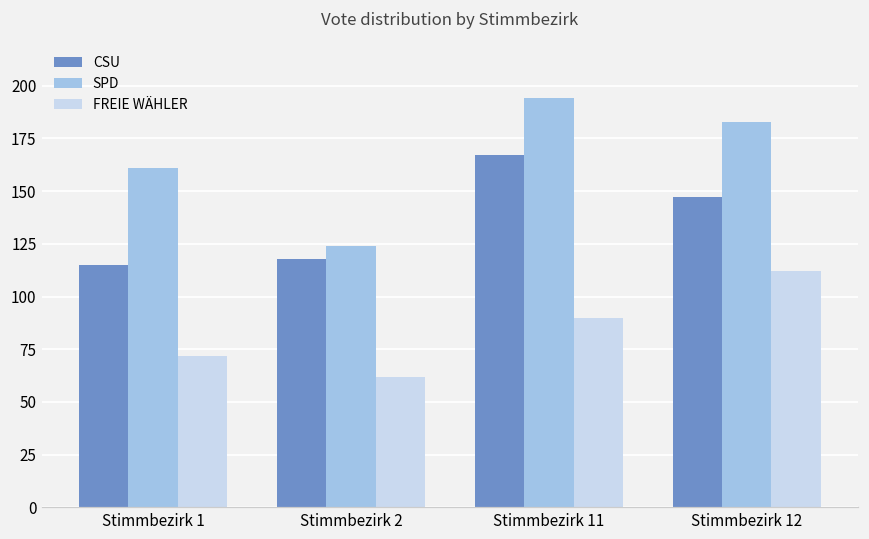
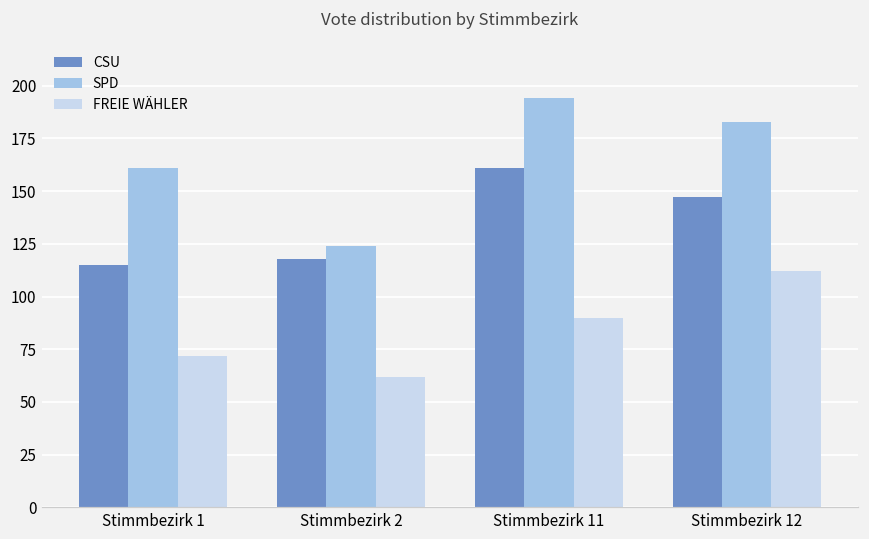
  {
    "CSU": {
      "Stimmbezirk 1": 115,
      "Stimmbezirk 2": 118,
-     "Stimmbezirk 11": 167,
+     "Stimmbezirk 11": 161,
      "Stimmbezirk 12": 147
    }
  }
